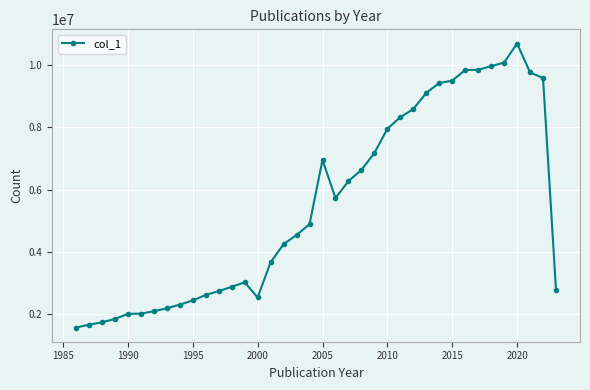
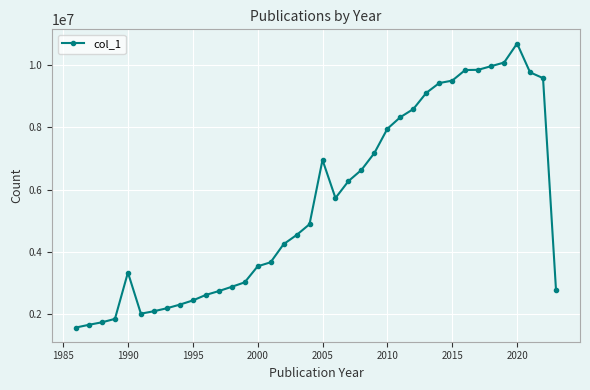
  {
-   "1990": 2000000,
+   "1990": 3300000,
    "1995": 2400000,
-   "2000": 2500000,
+   "2000": 3500000,
    "2005": 7000000,
    "2010": 8000000,
    "2015": 9500000,
    "2020": 10700000
  }
